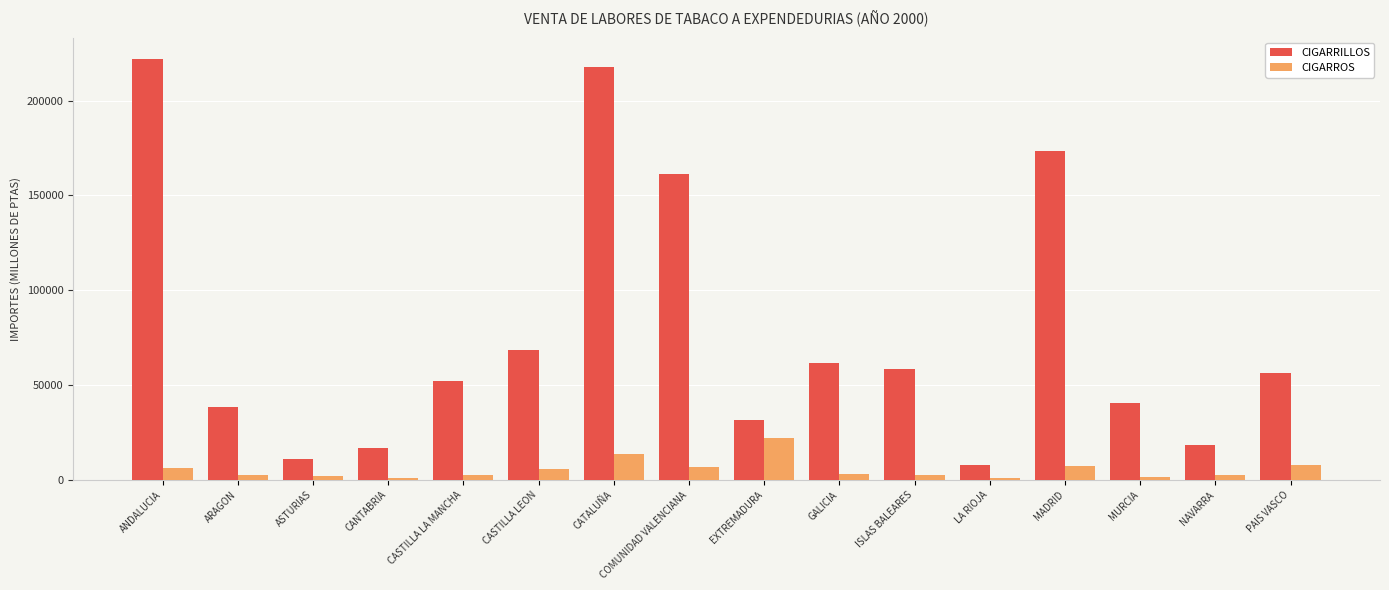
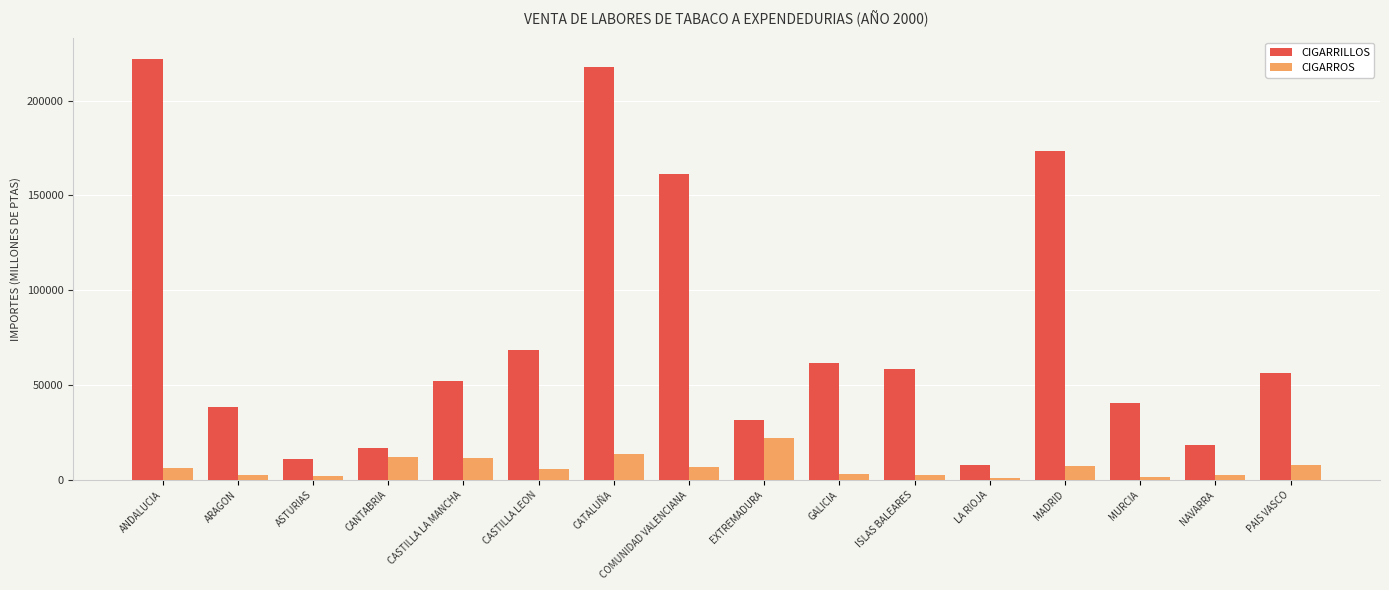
  {
    "CIGARRILLOS": {
      "ANDALUCIA": 222000,
      "ARAGON": 38000,
      "ASTURIAS": 11000,
      "CANTABRIA": 17000,
      "CASTILLA LA MANCHA": 52000,
      "CASTILLA LEON": 68000,
      "CATALUÑA": 217000,
      "COMUNIDAD VALENCIANA": 161000,
      "EXTREMADURA": 32000,
      "GALICIA": 62000,
      "ISLAS BALEARES": 59000,
      "LA RIOJA": 8000,
      "MADRID": 173000,
      "MURCIA": 40000,
      "NAVARRA": 19000,
      "PAIS VASCO": 56000
    },
    "CIGARROS": {
      "ANDALUCIA": 6000,
      "ARAGON": 3000,
      "ASTURIAS": 2000,
-     "CANTABRIA": 1000,
-     "CASTILLA LA MANCHA": 3000,
+     "CANTABRIA": 12000,
+     "CASTILLA LA MANCHA": 12000,
      "CASTILLA LEON": 6000,
      "CATALUÑA": 14000,
      "COMUNIDAD VALENCIANA": 7000,
      "EXTREMADURA": 22000,
      "GALICIA": 3000,
      "ISLAS BALEARES": 3000,
      "MADRID": 7000,
      "MURCIA": 2000,
      "NAVARRA": 2000,
      "PAIS VASCO": 8000
    }
  }
